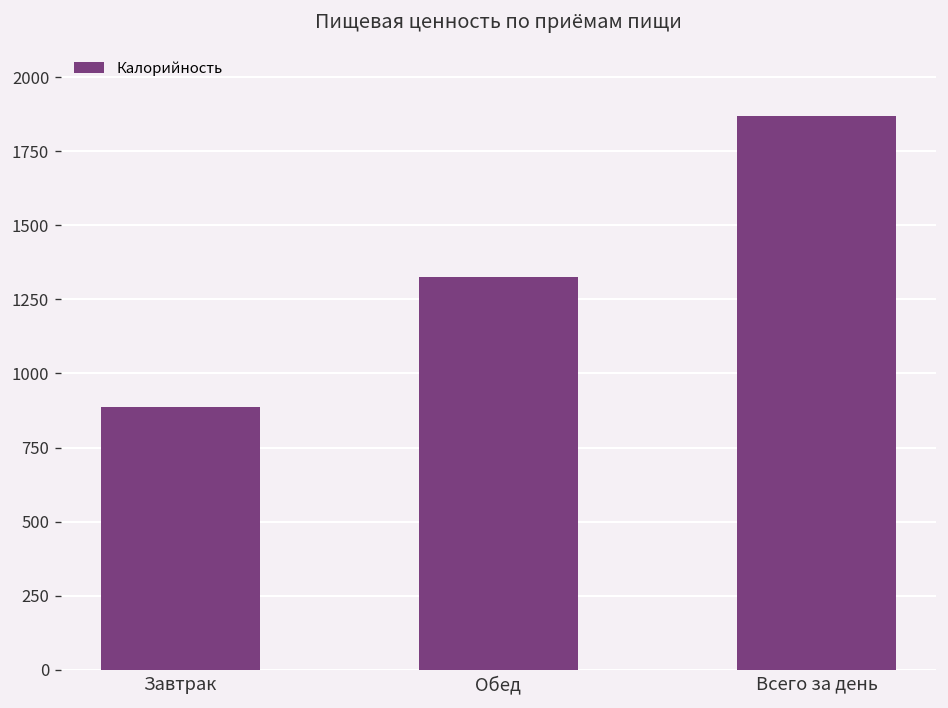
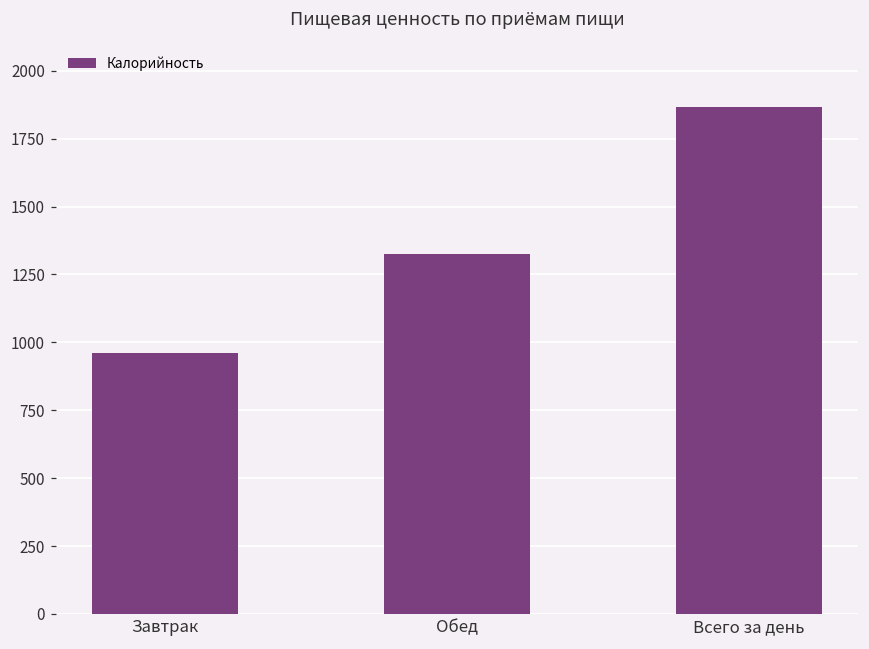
  {
-   "Завтрак": 890,
+   "Завтрак": 960,
    "Обед": 1330,
    "Всего за день": 1870
  }
